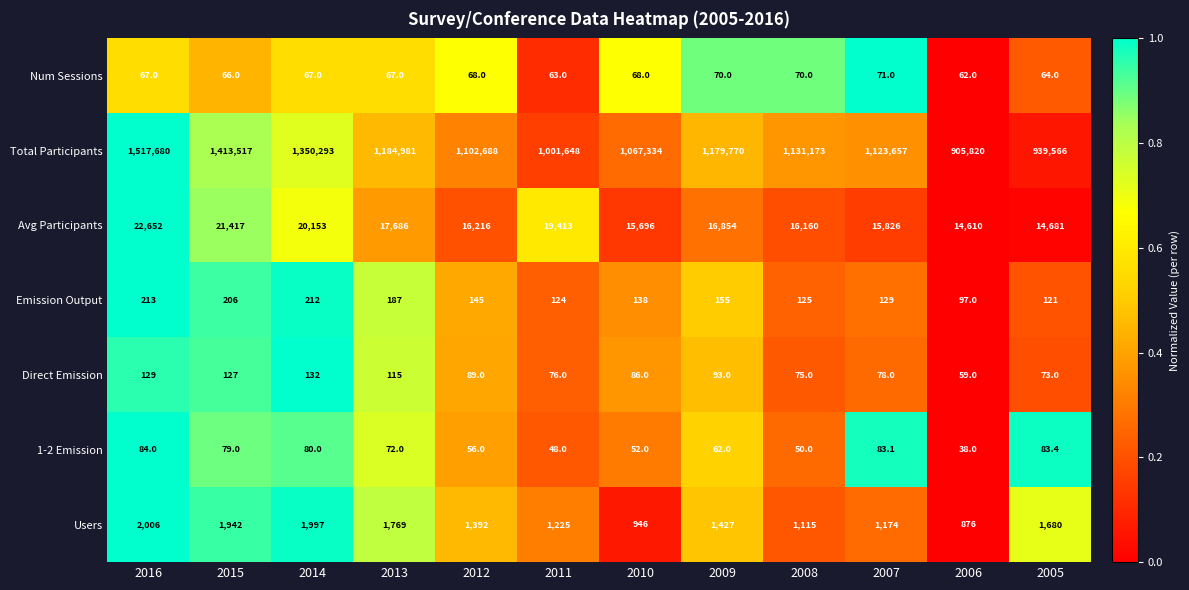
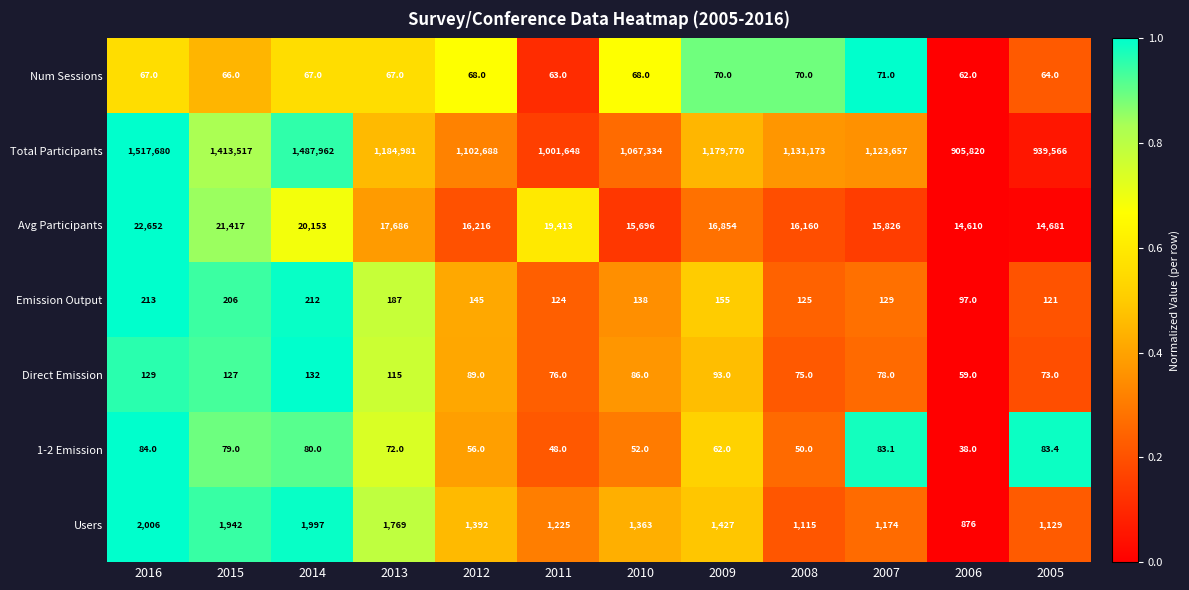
  {
    "Num Sessions": {
      "2016": "67.0",
      "2015": "66.0",
      "2014": "67.0",
      "2013": "67.0",
      "2012": "68.0",
      "2011": "63.0",
      "2010": "68.0",
      "2009": "70.0",
      "2008": "70.0",
      "2007": "71.0",
      "2006": "62.0",
      "2005": "64.0"
    },
    "Total Participants": {
      "2016": "1,517,680",
      "2015": "1,413,517",
-     "2014": "1,350,293",
+     "2014": "1,487,962",
      "2013": "1,184,981",
      "2012": "1,102,688",
      "2011": "1,001,648",
      "2010": "1,067,334",
      "2009": "1,179,770",
      "2008": "1,131,173",
      "2007": "1,123,657",
      "2006": "905,820",
      "2005": "939,566"
    },
    "Avg Participants": {
      "2016": "22,652",
      "2015": "21,417",
      "2014": "20,153",
      "2013": "17,686",
      "2012": "16,216",
      "2011": "19,413",
      "2010": "15,696",
      "2009": "16,854",
      "2008": "16,160",
      "2007": "15,826",
      "2006": "14,610",
      "2005": "14,681"
    },
    "Emission Output": {
      "2016": "213",
      "2015": "206",
      "2014": "212",
      "2013": "187",
      "2012": "145",
      "2011": "124",
      "2010": "138",
      "2009": "155",
      "2008": "125",
      "2007": "129",
      "2006": "97.0",
      "2005": "121"
    },
    "Direct Emission": {
      "2016": "129",
      "2015": "127",
      "2014": "132",
      "2013": "115",
      "2012": "89.0",
      "2011": "76.0",
      "2010": "86.0",
      "2009": "93.0",
      "2008": "75.0",
      "2007": "78.0",
      "2006": "59.0",
      "2005": "73.0"
    },
    "1-2 Emission": {
      "2016": "84.0",
      "2015": "79.0",
      "2014": "80.0",
      "2013": "72.0",
      "2012": "56.0",
      "2011": "48.0",
      "2010": "52.0",
      "2009": "62.0",
      "2008": "50.0",
      "2007": "83.1",
      "2006": "38.0",
      "2005": "83.4"
    },
    "Users": {
      "2016": "2,006",
      "2015": "1,942",
      "2014": "1,997",
      "2013": "1,769",
      "2012": "1,392",
      "2011": "1,225",
-     "2010": "946",
+     "2010": "1,363",
      "2009": "1,427",
      "2008": "1,115",
      "2007": "1,174",
      "2006": "876",
-     "2005": "1,680"
+     "2005": "1,129"
    }
  }
